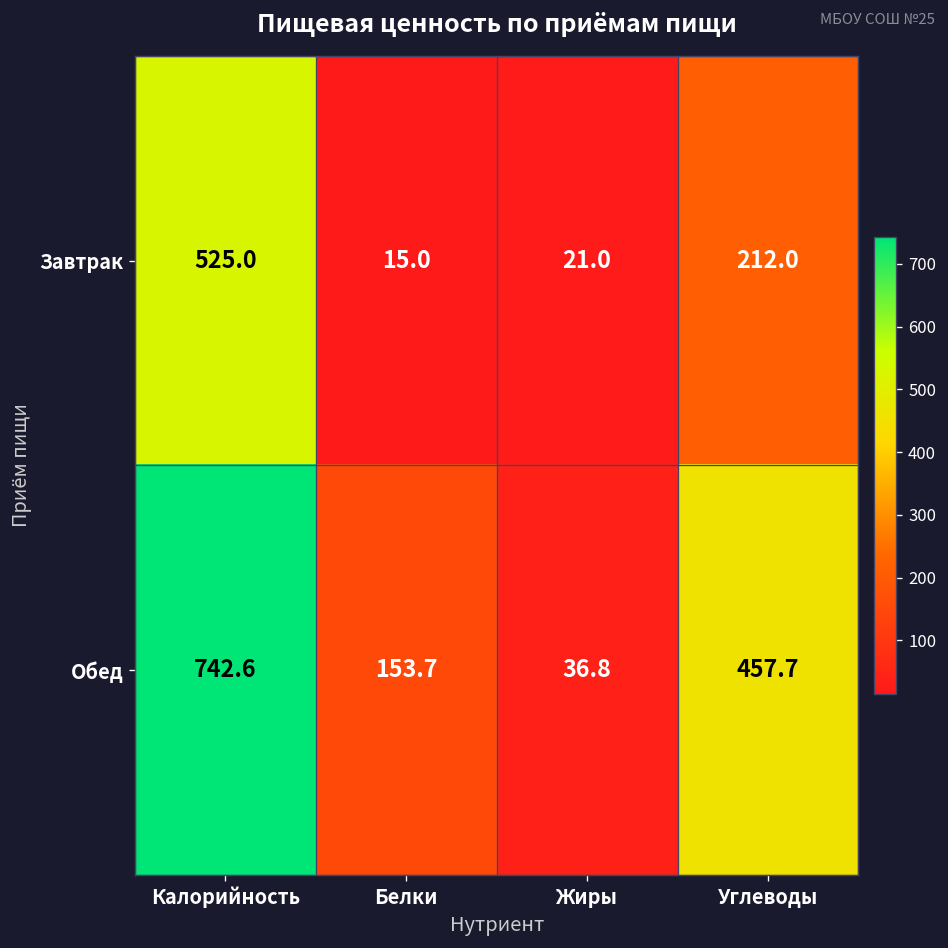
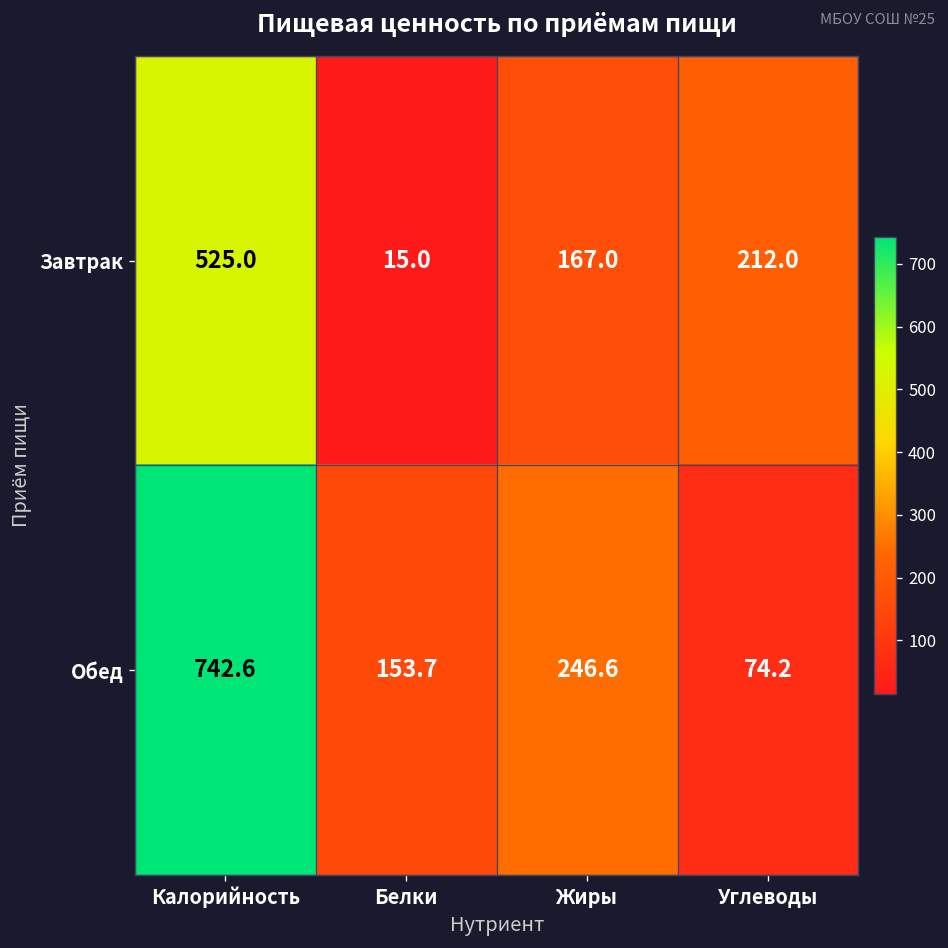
  {
    "Завтрак": {
      "Калорийность": 525.0,
      "Белки": 15.0,
-     "Жиры": 21.0,
+     "Жиры": 167.0,
      "Углеводы": 212.0
    },
    "Обед": {
      "Калорийность": 742.6,
      "Белки": 153.7,
-     "Жиры": 36.8,
-     "Углеводы": 457.7
+     "Жиры": 246.6,
+     "Углеводы": 74.2
    }
  }
